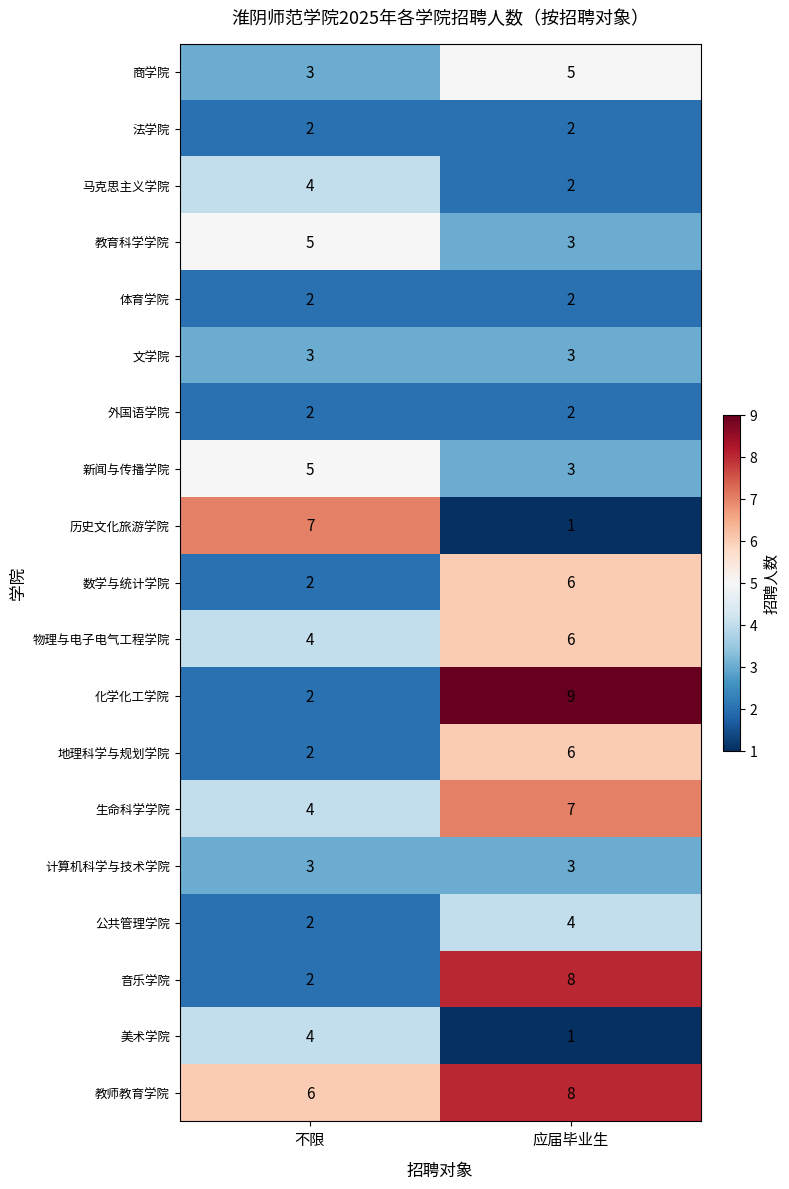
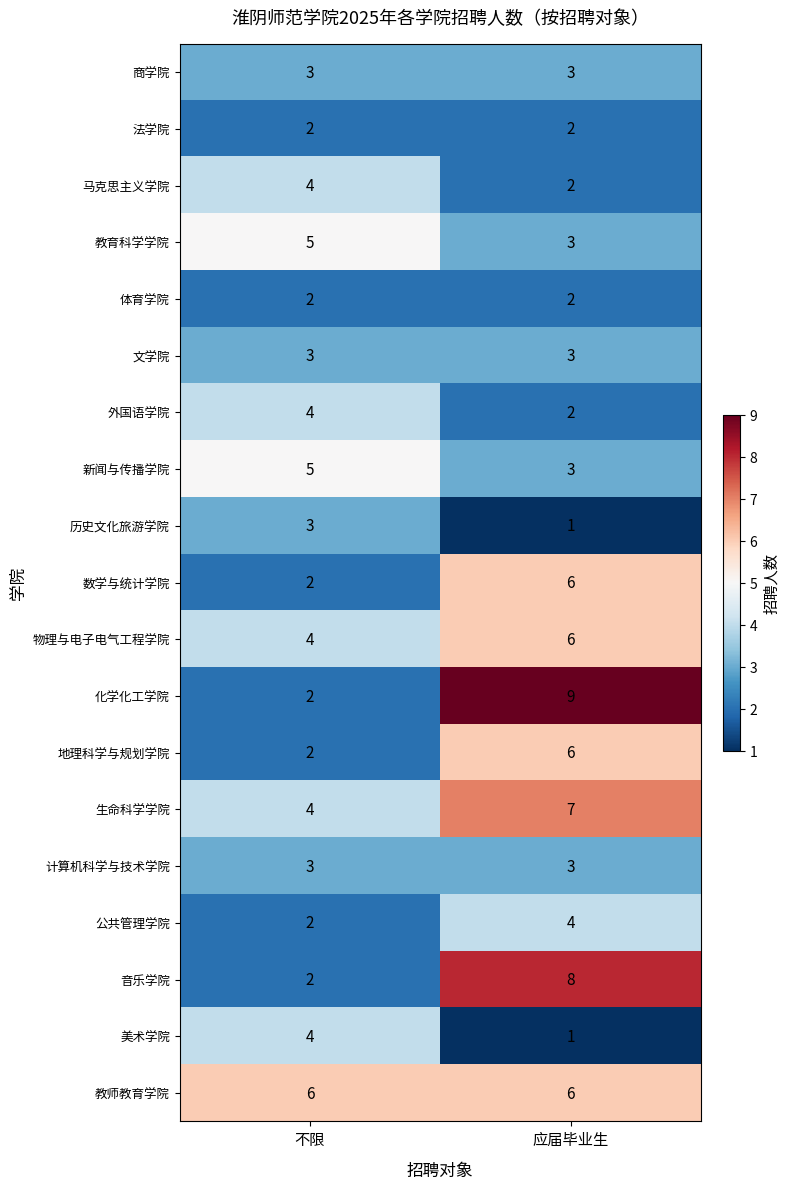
  {
    "商学院": {
      "不限": 3,
-     "应届毕业生": 5
+     "应届毕业生": 3
    },
    "法学院": {
      "不限": 2,
      "应届毕业生": 2
    },
    "马克思主义学院": {
      "不限": 4,
      "应届毕业生": 2
    },
    "教育科学学院": {
      "不限": 5,
      "应届毕业生": 3
    },
    "体育学院": {
      "不限": 2,
      "应届毕业生": 2
    },
    "文学院": {
      "不限": 3,
      "应届毕业生": 3
    },
    "外国语学院": {
-     "不限": 2,
+     "不限": 4,
      "应届毕业生": 2
    },
    "新闻与传播学院": {
      "不限": 5,
      "应届毕业生": 3
    },
    "历史文化旅游学院": {
-     "不限": 7,
+     "不限": 3,
      "应届毕业生": 1
    },
    "数学与统计学院": {
      "不限": 2,
      "应届毕业生": 6
    },
    "物理与电子电气工程学院": {
      "不限": 4,
      "应届毕业生": 6
    },
    "化学化工学院": {
      "不限": 2,
      "应届毕业生": 9
    },
    "地理科学与规划学院": {
      "不限": 2,
      "应届毕业生": 6
    },
    "生命科学学院": {
      "不限": 4,
      "应届毕业生": 7
    },
    "计算机科学与技术学院": {
      "不限": 3,
      "应届毕业生": 3
    },
    "公共管理学院": {
      "不限": 2,
      "应届毕业生": 4
    },
    "音乐学院": {
      "不限": 2,
      "应届毕业生": 8
    },
    "美术学院": {
      "不限": 4,
      "应届毕业生": 1
    },
    "教师教育学院": {
      "不限": 6,
-     "应届毕业生": 8
+     "应届毕业生": 6
    }
  }
